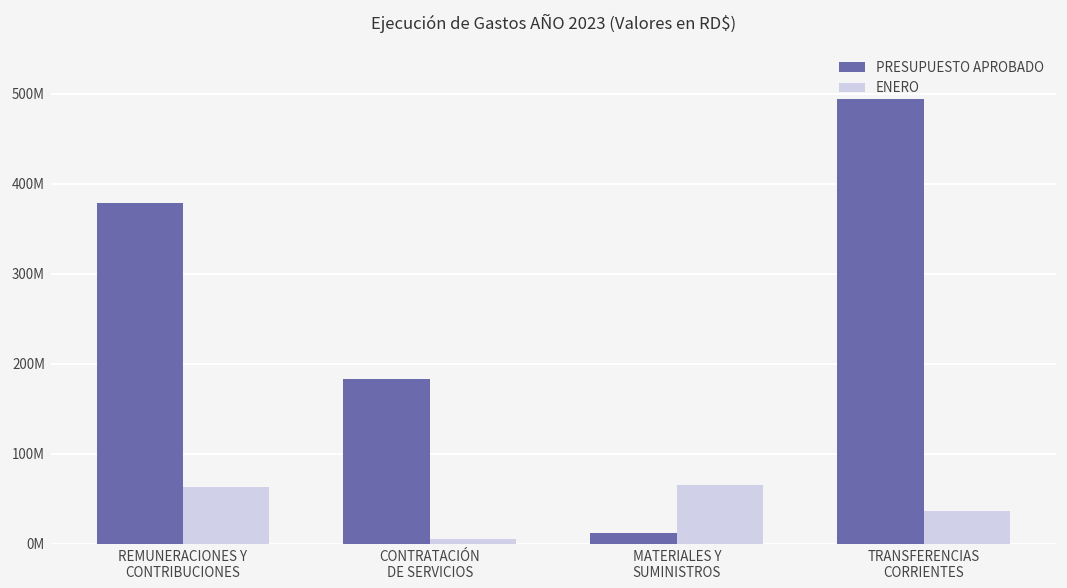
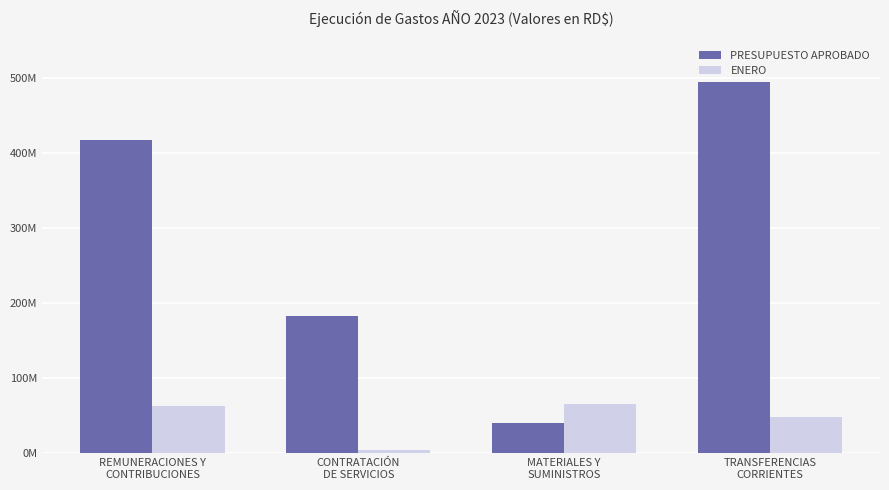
  {
    "PRESUPUESTO APROBADO": {
-     "REMUNERACIONES Y CONTRIBUCIONES": 380000000,
+     "REMUNERACIONES Y CONTRIBUCIONES": 420000000,
      "CONTRATACIÓN DE SERVICIOS": 180000000,
-     "MATERIALES Y SUMINISTROS": 10000000,
+     "MATERIALES Y SUMINISTROS": 40000000,
      "TRANSFERENCIAS CORRIENTES": 490000000
    },
    "ENERO": {
      "REMUNERACIONES Y CONTRIBUCIONES": 60000000,
      "CONTRATACIÓN DE SERVICIOS": 0,
      "MATERIALES Y SUMINISTROS": 70000000,
-     "TRANSFERENCIAS CORRIENTES": 40000000
+     "TRANSFERENCIAS CORRIENTES": 50000000
    }
  }
